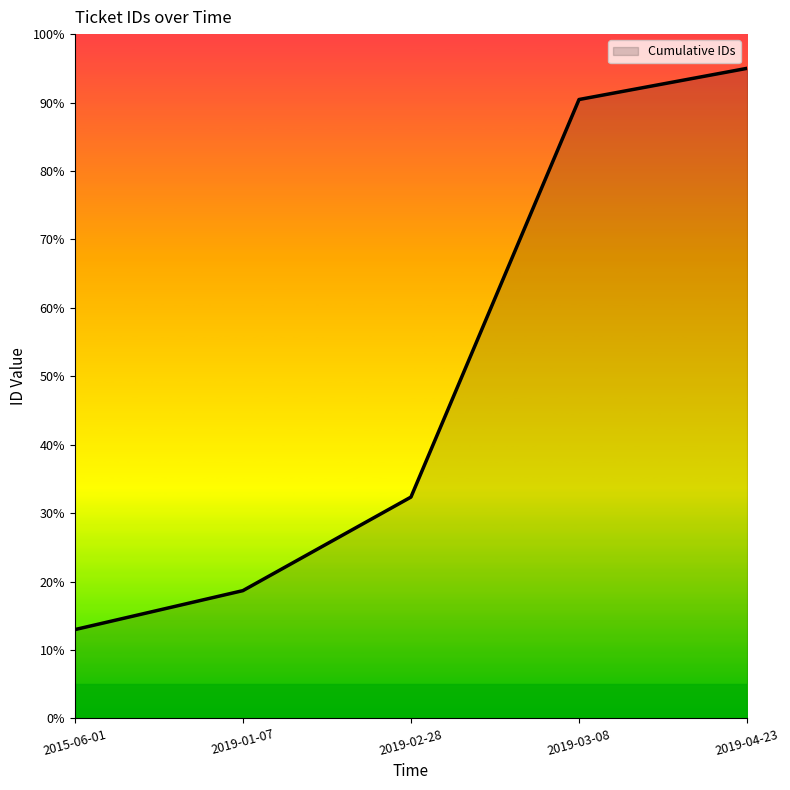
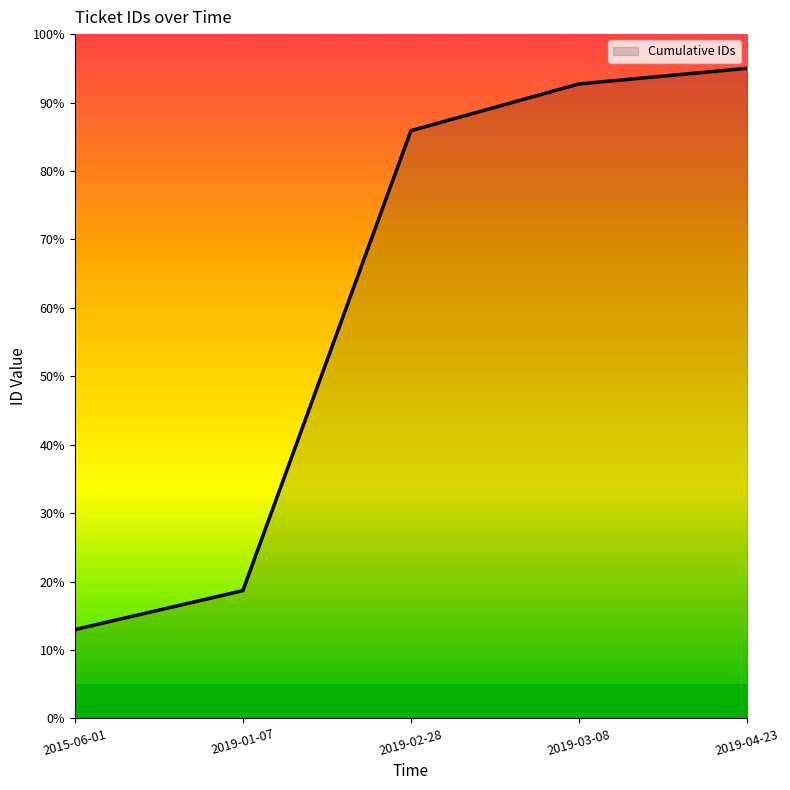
  {
    "2015-06-01": "13%",
    "2019-01-07": "19%",
-   "2019-02-28": "32%",
-   "2019-03-08": "90%",
+   "2019-02-28": "86%",
+   "2019-03-08": "93%",
    "2019-04-23": "95%"
  }
